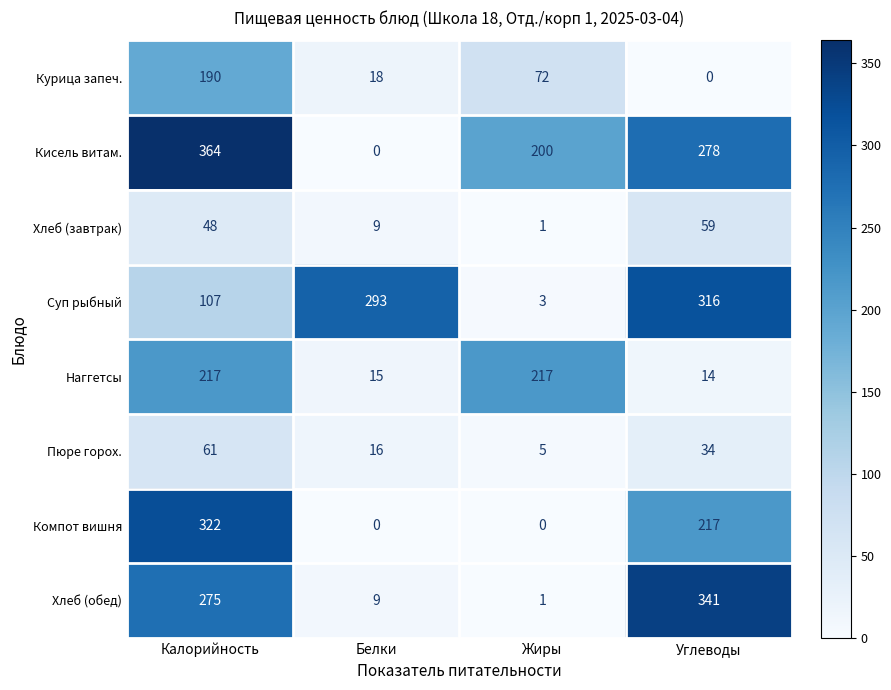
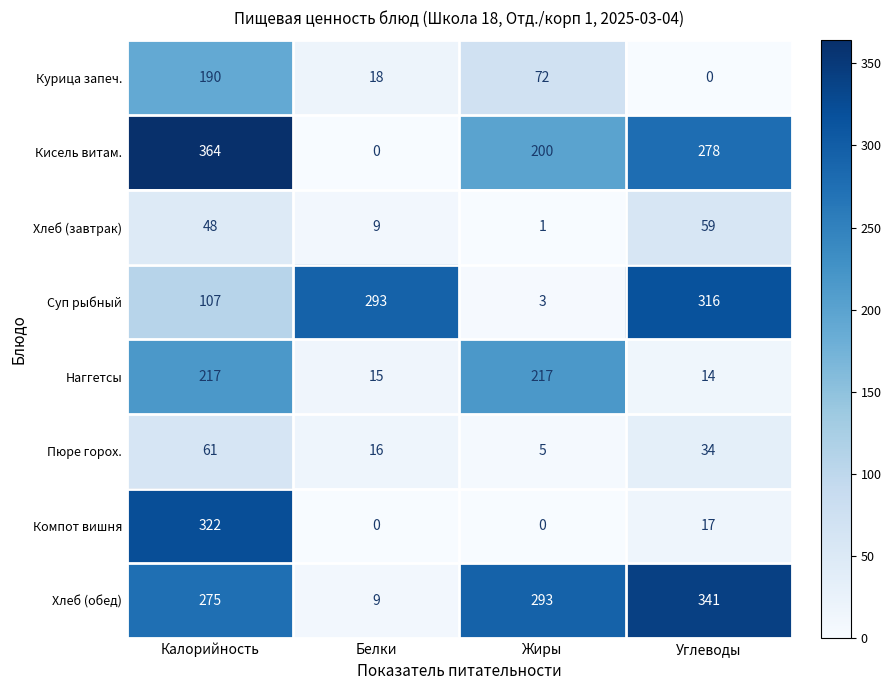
  {
    "Курица запеч.": {
      "Калорийность": 190,
      "Белки": 18,
      "Жиры": 72,
      "Углеводы": 0
    },
    "Кисель витам.": {
      "Калорийность": 364,
      "Белки": 0,
      "Жиры": 200,
      "Углеводы": 278
    },
    "Хлеб (завтрак)": {
      "Калорийность": 48,
      "Белки": 9,
      "Жиры": 1,
      "Углеводы": 59
    },
    "Суп рыбный": {
      "Калорийность": 107,
      "Белки": 293,
      "Жиры": 3,
      "Углеводы": 316
    },
    "Наггетсы": {
      "Калорийность": 217,
      "Белки": 15,
      "Жиры": 217,
      "Углеводы": 14
    },
    "Пюре горох.": {
      "Калорийность": 61,
      "Белки": 16,
      "Жиры": 5,
      "Углеводы": 34
    },
    "Компот вишня": {
      "Калорийность": 322,
      "Белки": 0,
      "Жиры": 0,
-     "Углеводы": 217
+     "Углеводы": 17
    },
    "Хлеб (обед)": {
      "Калорийность": 275,
      "Белки": 9,
-     "Жиры": 1,
+     "Жиры": 293,
      "Углеводы": 341
    }
  }
